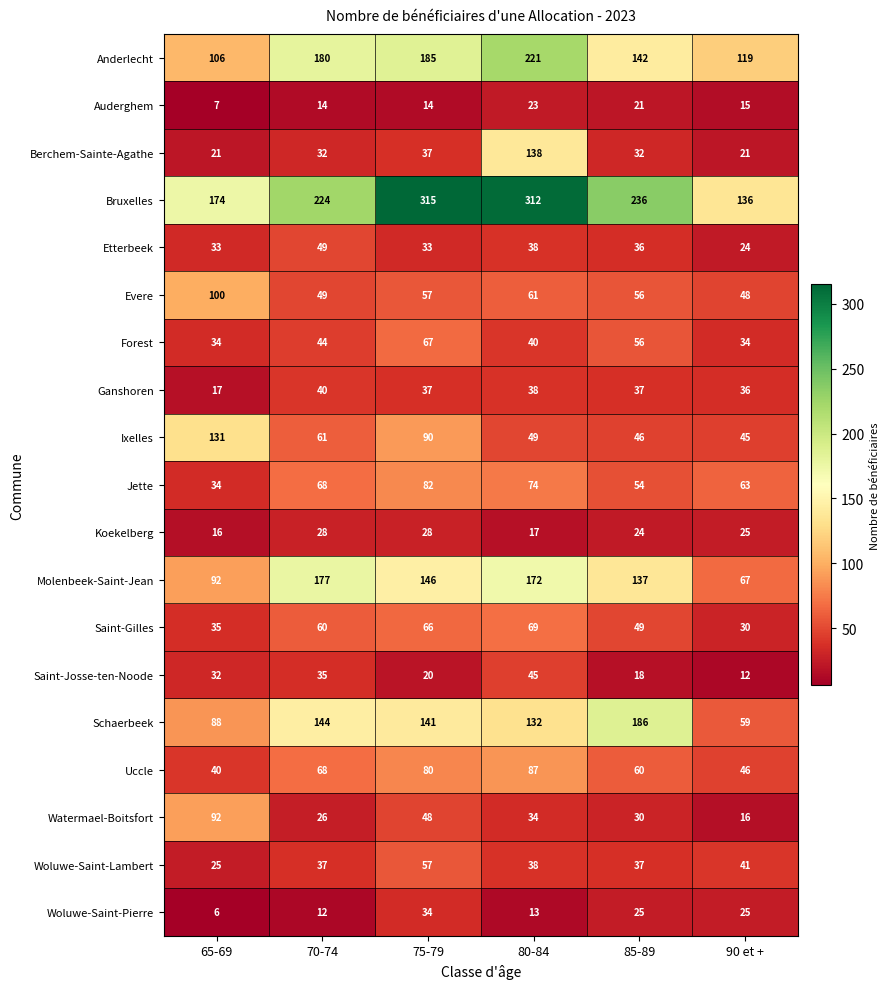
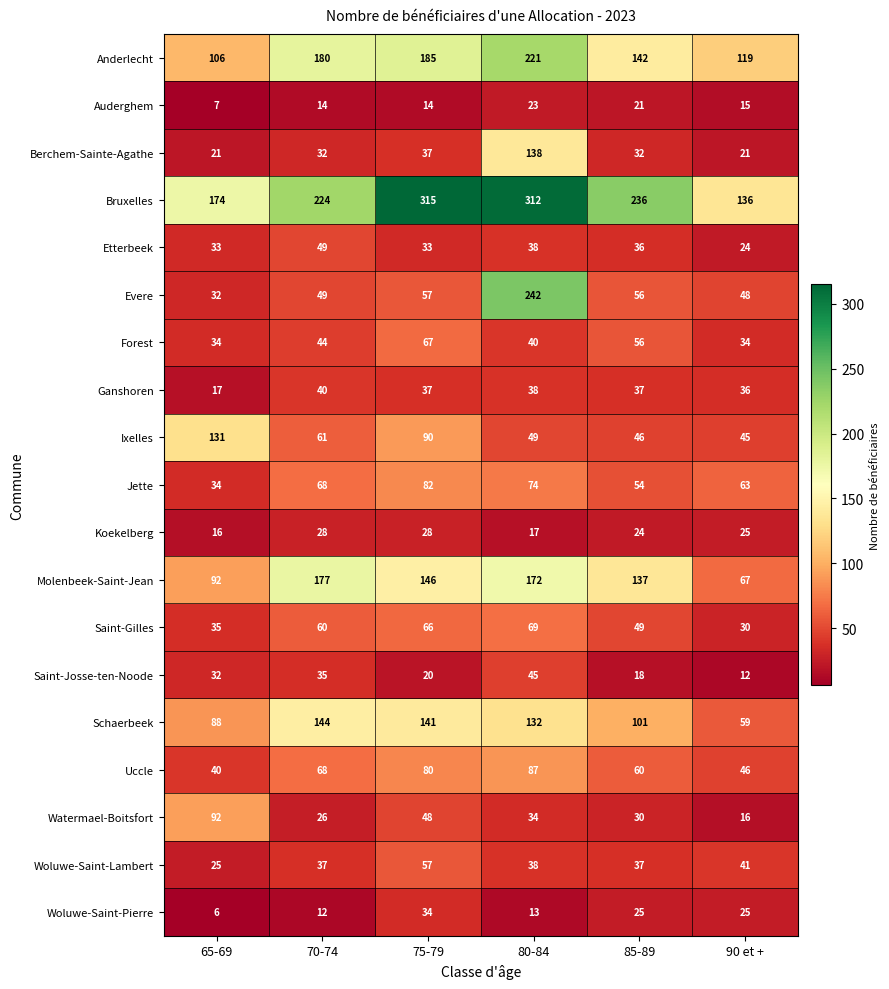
  {
    "Anderlecht": {
      "65-69": 106,
      "70-74": 180,
      "75-79": 185,
      "80-84": 221,
      "85-89": 142,
      "90 et +": 119
    },
    "Auderghem": {
      "65-69": 7,
      "70-74": 14,
      "75-79": 14,
      "80-84": 23,
      "85-89": 21,
      "90 et +": 15
    },
    "Berchem-Sainte-Agathe": {
      "65-69": 21,
      "70-74": 32,
      "75-79": 37,
      "80-84": 138,
      "85-89": 32,
      "90 et +": 21
    },
    "Bruxelles": {
      "65-69": 174,
      "70-74": 224,
      "75-79": 315,
      "80-84": 312,
      "85-89": 236,
      "90 et +": 136
    },
    "Etterbeek": {
      "65-69": 33,
      "70-74": 49,
      "75-79": 33,
      "80-84": 38,
      "85-89": 36,
      "90 et +": 24
    },
    "Evere": {
-     "65-69": 100,
+     "65-69": 32,
      "70-74": 49,
      "75-79": 57,
-     "80-84": 61,
+     "80-84": 242,
      "85-89": 56,
      "90 et +": 48
    },
    "Forest": {
      "65-69": 34,
      "70-74": 44,
      "75-79": 67,
      "80-84": 40,
      "85-89": 56,
      "90 et +": 34
    },
    "Ganshoren": {
      "65-69": 17,
      "70-74": 40,
      "75-79": 37,
      "80-84": 38,
      "85-89": 37,
      "90 et +": 36
    },
    "Ixelles": {
      "65-69": 131,
      "70-74": 61,
      "75-79": 90,
      "80-84": 49,
      "85-89": 46,
      "90 et +": 45
    },
    "Jette": {
      "65-69": 34,
      "70-74": 68,
      "75-79": 82,
      "80-84": 74,
      "85-89": 54,
      "90 et +": 63
    },
    "Koekelberg": {
      "65-69": 16,
      "70-74": 28,
      "75-79": 28,
      "80-84": 17,
      "85-89": 24,
      "90 et +": 25
    },
    "Molenbeek-Saint-Jean": {
      "65-69": 92,
      "70-74": 177,
      "75-79": 146,
      "80-84": 172,
      "85-89": 137,
      "90 et +": 67
    },
    "Saint-Gilles": {
      "65-69": 35,
      "70-74": 60,
      "75-79": 66,
      "80-84": 69,
      "85-89": 49,
      "90 et +": 30
    },
    "Saint-Josse-ten-Noode": {
      "65-69": 32,
      "70-74": 35,
      "75-79": 20,
      "80-84": 45,
      "85-89": 18,
      "90 et +": 12
    },
    "Schaerbeek": {
      "65-69": 88,
      "70-74": 144,
      "75-79": 141,
      "80-84": 132,
-     "85-89": 186,
+     "85-89": 101,
      "90 et +": 59
    },
    "Uccle": {
      "65-69": 40,
      "70-74": 68,
      "75-79": 80,
      "80-84": 87,
      "85-89": 60,
      "90 et +": 46
    },
    "Watermael-Boitsfort": {
      "65-69": 92,
      "70-74": 26,
      "75-79": 48,
      "80-84": 34,
      "85-89": 30,
      "90 et +": 16
    },
    "Woluwe-Saint-Lambert": {
      "65-69": 25,
      "70-74": 37,
      "75-79": 57,
      "80-84": 38,
      "85-89": 37,
      "90 et +": 41
    },
    "Woluwe-Saint-Pierre": {
      "65-69": 6,
      "70-74": 12,
      "75-79": 34,
      "80-84": 13,
      "85-89": 25,
      "90 et +": 25
    }
  }
